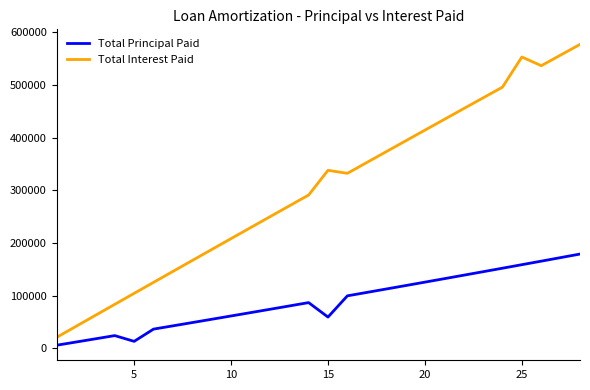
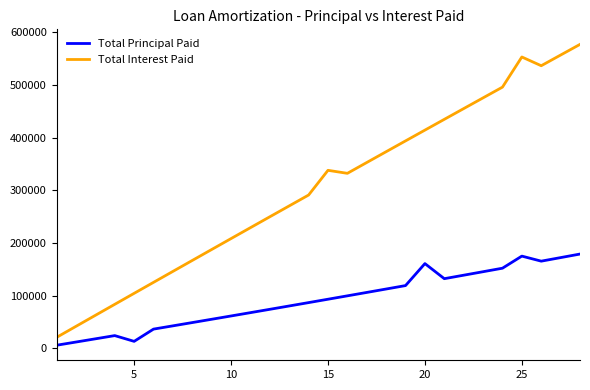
  {
    "Total Principal Paid": {
      "5": 10000,
      "10": 60000,
-     "15": 60000,
-     "20": 130000,
-     "25": 160000
+     "15": 90000,
+     "20": 160000,
+     "25": 180000
    },
    "Total Interest Paid": {
      "5": 100000,
      "10": 210000,
      "15": 340000,
      "20": 410000,
      "25": 550000
    }
  }
